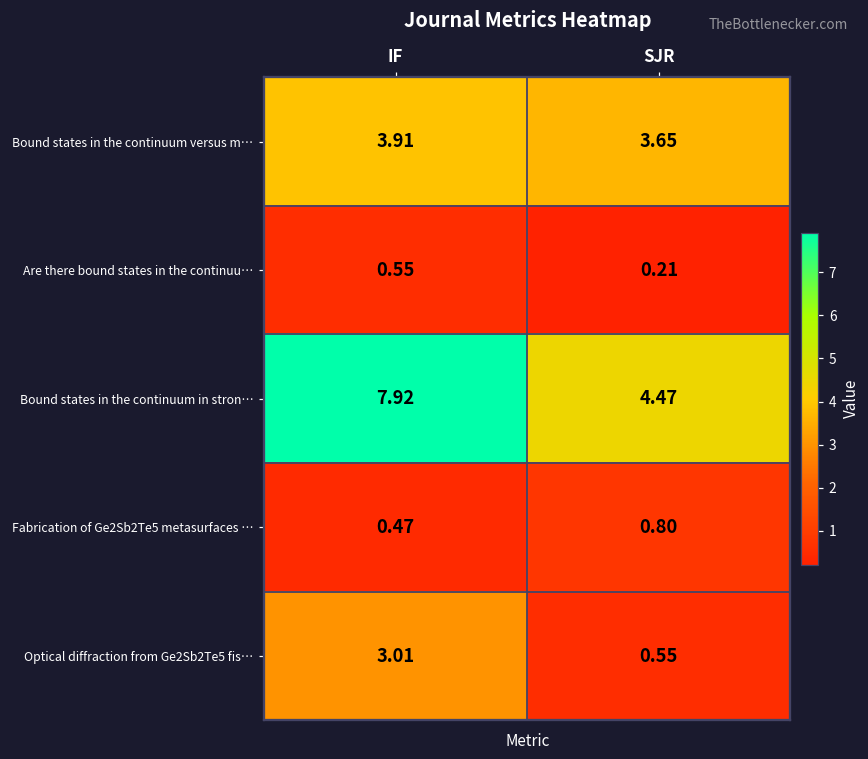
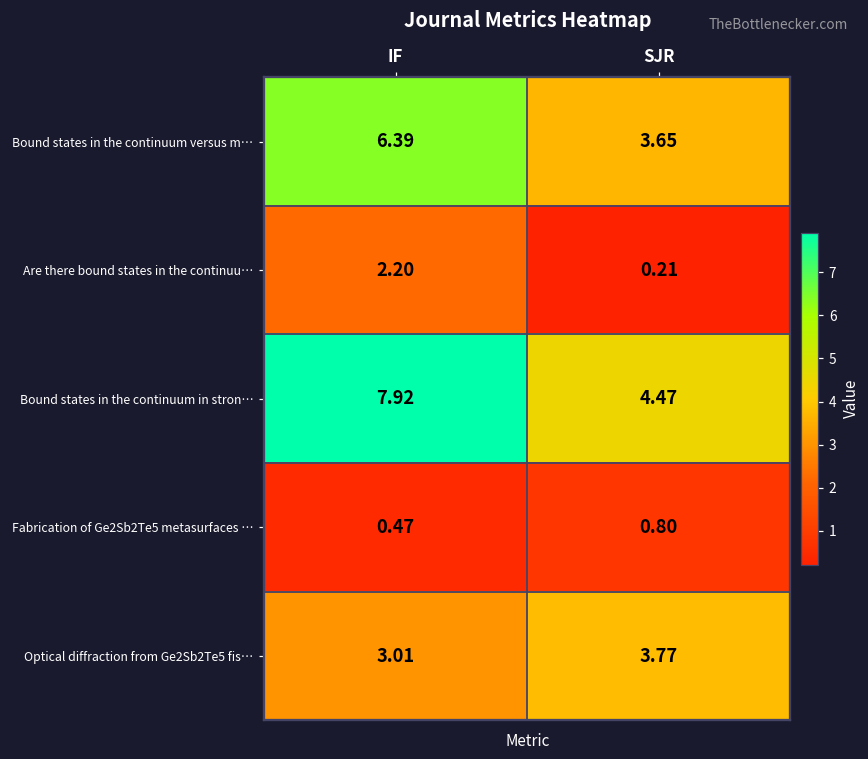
  {
    "Bound states in the continuum versus m…": {
-     "IF": 3.91,
+     "IF": 6.39,
      "SJR": 3.65
    },
    "Are there bound states in the continuu…": {
-     "IF": 0.55,
+     "IF": 2.20,
      "SJR": 0.21
    },
    "Bound states in the continuum in stron…": {
      "IF": 7.92,
      "SJR": 4.47
    },
    "Fabrication of Ge2Sb2Te5 metasurfaces …": {
      "IF": 0.47,
      "SJR": 0.80
    },
    "Optical diffraction from Ge2Sb2Te5 fis…": {
      "IF": 3.01,
-     "SJR": 0.55
+     "SJR": 3.77
    }
  }
